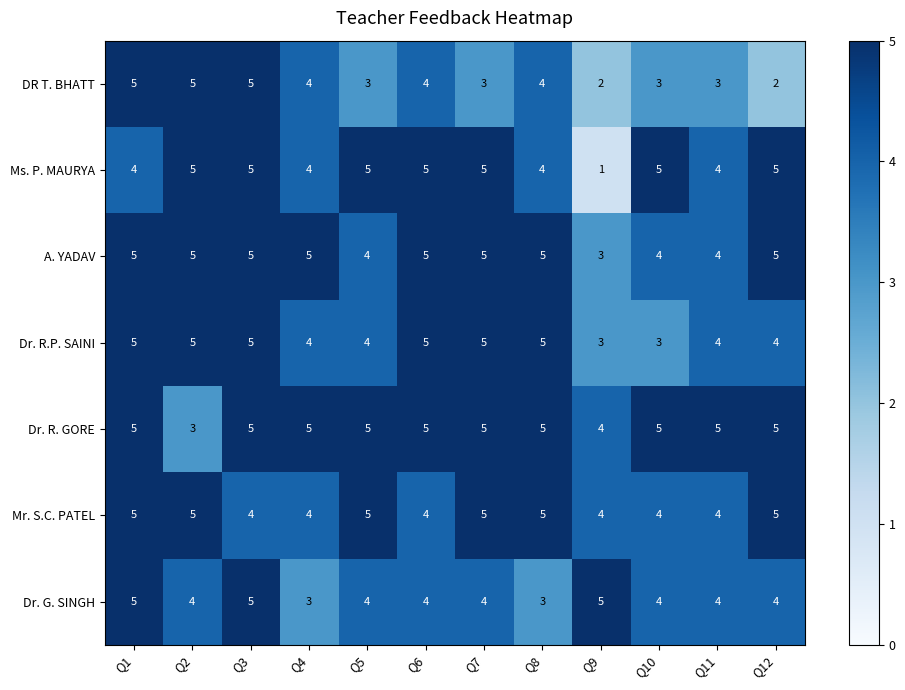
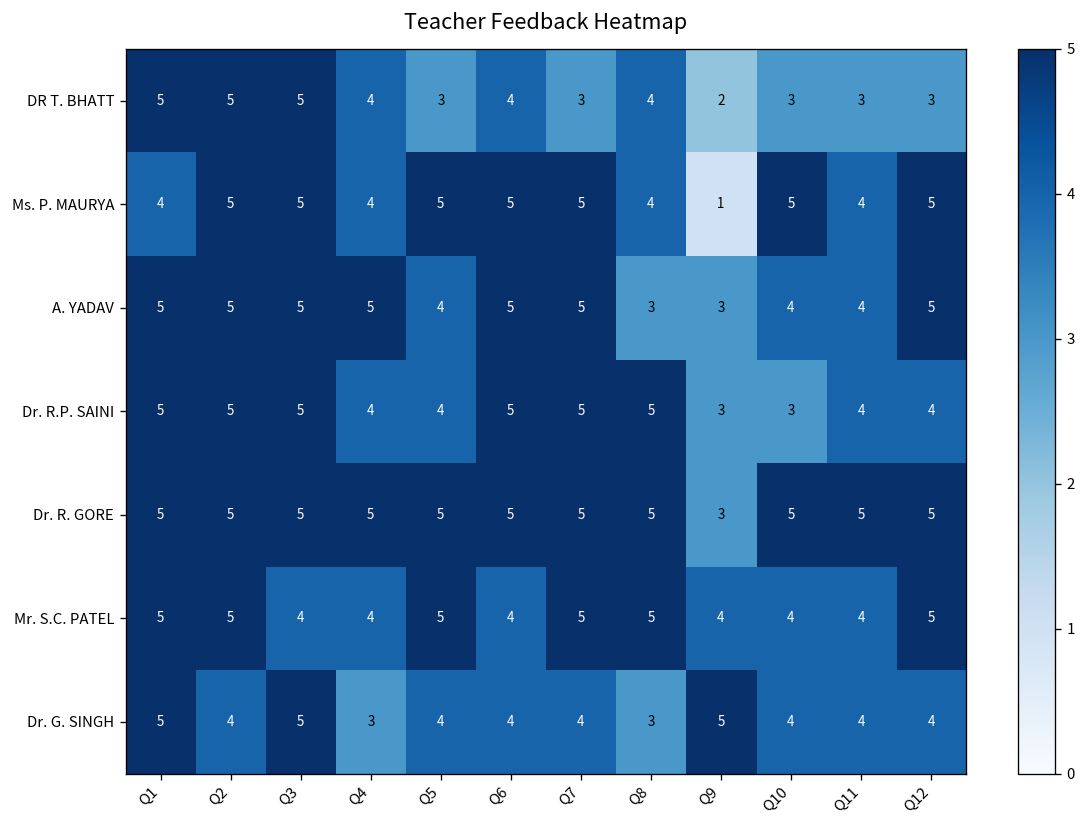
  {
    "DR T. BHATT": {
      "Q1": 5,
      "Q2": 5,
      "Q3": 5,
      "Q4": 4,
      "Q5": 3,
      "Q6": 4,
      "Q7": 3,
      "Q8": 4,
      "Q9": 2,
      "Q10": 3,
      "Q11": 3,
-     "Q12": 2
+     "Q12": 3
    },
    "Ms. P. MAURYA": {
      "Q1": 4,
      "Q2": 5,
      "Q3": 5,
      "Q4": 4,
      "Q5": 5,
      "Q6": 5,
      "Q7": 5,
      "Q8": 4,
      "Q9": 1,
      "Q10": 5,
      "Q11": 4,
      "Q12": 5
    },
    "A. YADAV": {
      "Q1": 5,
      "Q2": 5,
      "Q3": 5,
      "Q4": 5,
      "Q5": 4,
      "Q6": 5,
      "Q7": 5,
-     "Q8": 5,
+     "Q8": 3,
      "Q9": 3,
      "Q10": 4,
      "Q11": 4,
      "Q12": 5
    },
    "Dr. R.P. SAINI": {
      "Q1": 5,
      "Q2": 5,
      "Q3": 5,
      "Q4": 4,
      "Q5": 4,
      "Q6": 5,
      "Q7": 5,
      "Q8": 5,
      "Q9": 3,
      "Q10": 3,
      "Q11": 4,
      "Q12": 4
    },
    "Dr. R. GORE": {
      "Q1": 5,
-     "Q2": 3,
+     "Q2": 5,
      "Q3": 5,
      "Q4": 5,
      "Q5": 5,
      "Q6": 5,
      "Q7": 5,
      "Q8": 5,
-     "Q9": 4,
+     "Q9": 3,
      "Q10": 5,
      "Q11": 5,
      "Q12": 5
    },
    "Mr. S.C. PATEL": {
      "Q1": 5,
      "Q2": 5,
      "Q3": 4,
      "Q4": 4,
      "Q5": 5,
      "Q6": 4,
      "Q7": 5,
      "Q8": 5,
      "Q9": 4,
      "Q10": 4,
      "Q11": 4,
      "Q12": 5
    },
    "Dr. G. SINGH": {
      "Q1": 5,
      "Q2": 4,
      "Q3": 5,
      "Q4": 3,
      "Q5": 4,
      "Q6": 4,
      "Q7": 4,
      "Q8": 3,
      "Q9": 5,
      "Q10": 4,
      "Q11": 4,
      "Q12": 4
    }
  }
